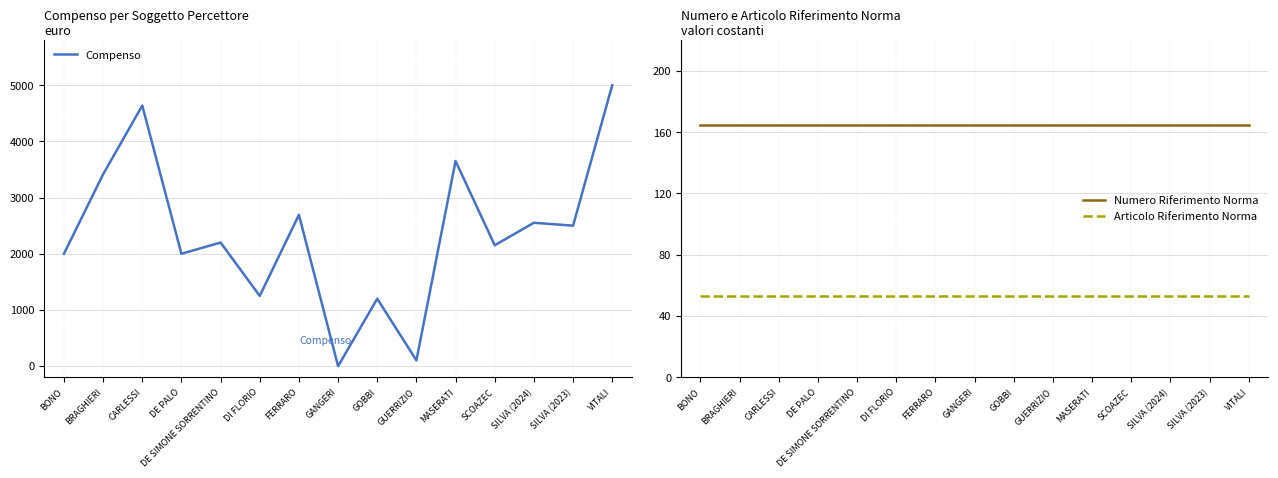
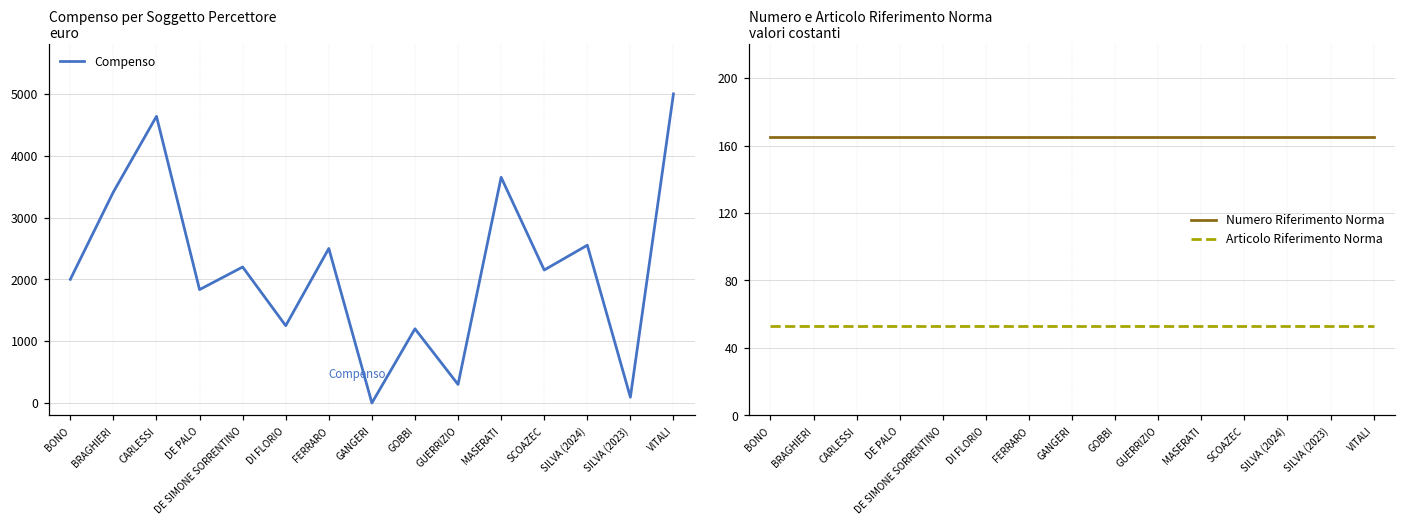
  {
    "Compenso per Soggetto Percettore euro": {
      "BONO": 2000,
      "BRAGHIERI": 3400,
      "CARLESSI": 4600,
-     "DE PALO": 2000,
+     "DE PALO": 1800,
      "DE SIMONE SORRENTINO": 2200,
      "DI FLORIO": 1300,
-     "FERRARO": 2700,
+     "FERRARO": 2500,
      "GANGERI": 0,
      "GOBBI": 1200,
-     "GUERRIZIO": 100,
+     "GUERRIZIO": 300,
      "MASERATI": 3700,
      "SCOAZEC": 2200,
      "SILVA (2024)": 2600,
-     "SILVA (2023)": 2500,
+     "SILVA (2023)": 100,
      "VITALI": 5000
    },
    "Numero e Articolo Riferimento Norma valori costanti": {
      "Numero Riferimento Norma": {
        "BONO": 165,
        "BRAGHIERI": 165,
        "CARLESSI": 165,
        "DE PALO": 165,
        "DE SIMONE SORRENTINO": 165,
        "DI FLORIO": 165,
        "FERRARO": 165,
        "GANGERI": 165,
        "GOBBI": 165,
        "GUERRIZIO": 165,
        "MASERATI": 165,
        "SCOAZEC": 165,
        "SILVA (2024)": 165,
        "SILVA (2023)": 165,
        "VITALI": 165
      },
      "Articolo Riferimento Norma": {
        "BONO": 53,
        "BRAGHIERI": 53,
        "CARLESSI": 53,
        "DE PALO": 53,
        "DE SIMONE SORRENTINO": 53,
        "DI FLORIO": 53,
        "FERRARO": 53,
        "GANGERI": 53,
        "GOBBI": 53,
        "GUERRIZIO": 53,
        "MASERATI": 53,
        "SCOAZEC": 53,
        "SILVA (2024)": 53,
        "SILVA (2023)": 53,
        "VITALI": 53
      }
    }
  }
